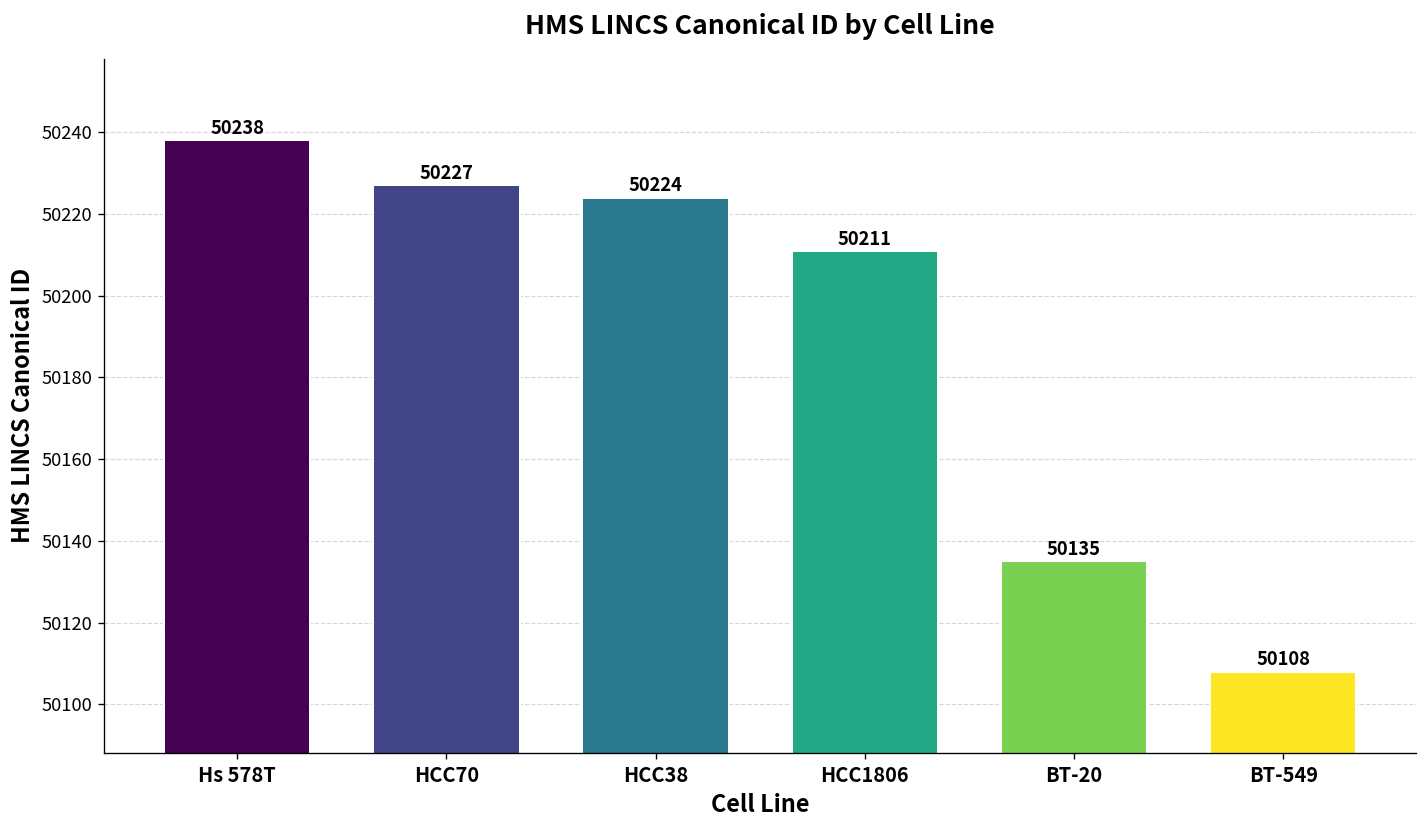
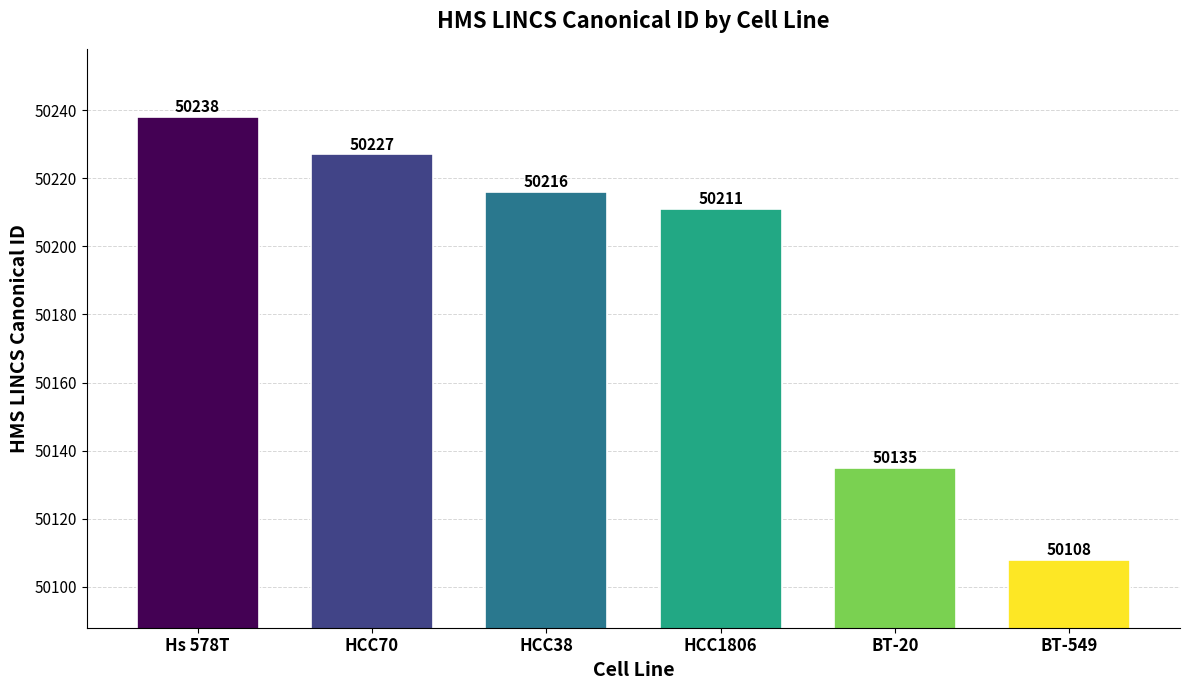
  {
    "Hs 578T": 50238,
    "HCC70": 50227,
-   "HCC38": 50224,
+   "HCC38": 50216,
    "HCC1806": 50211,
    "BT-20": 50135,
    "BT-549": 50108
  }
